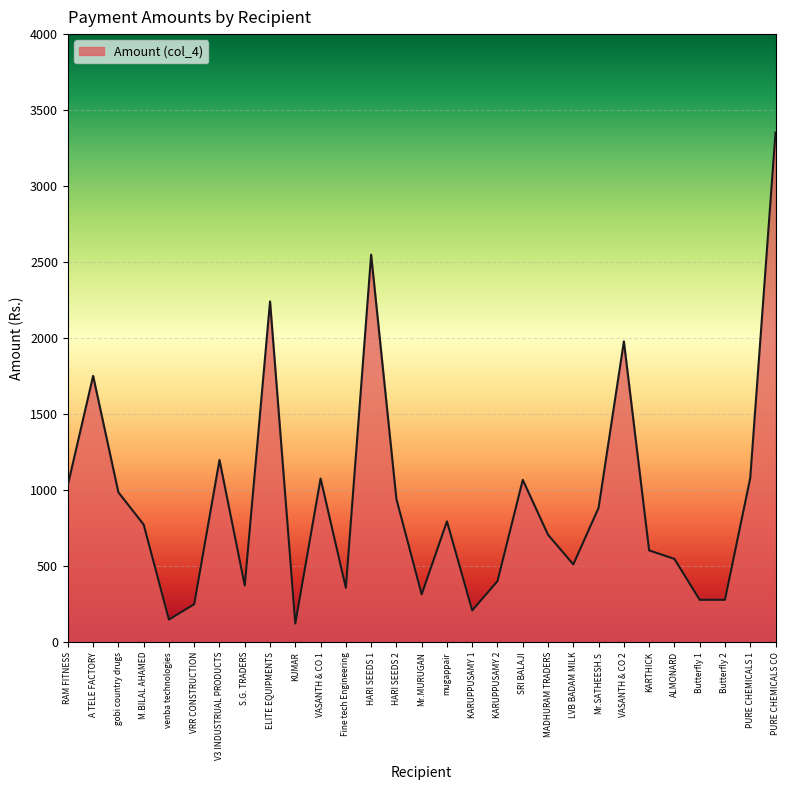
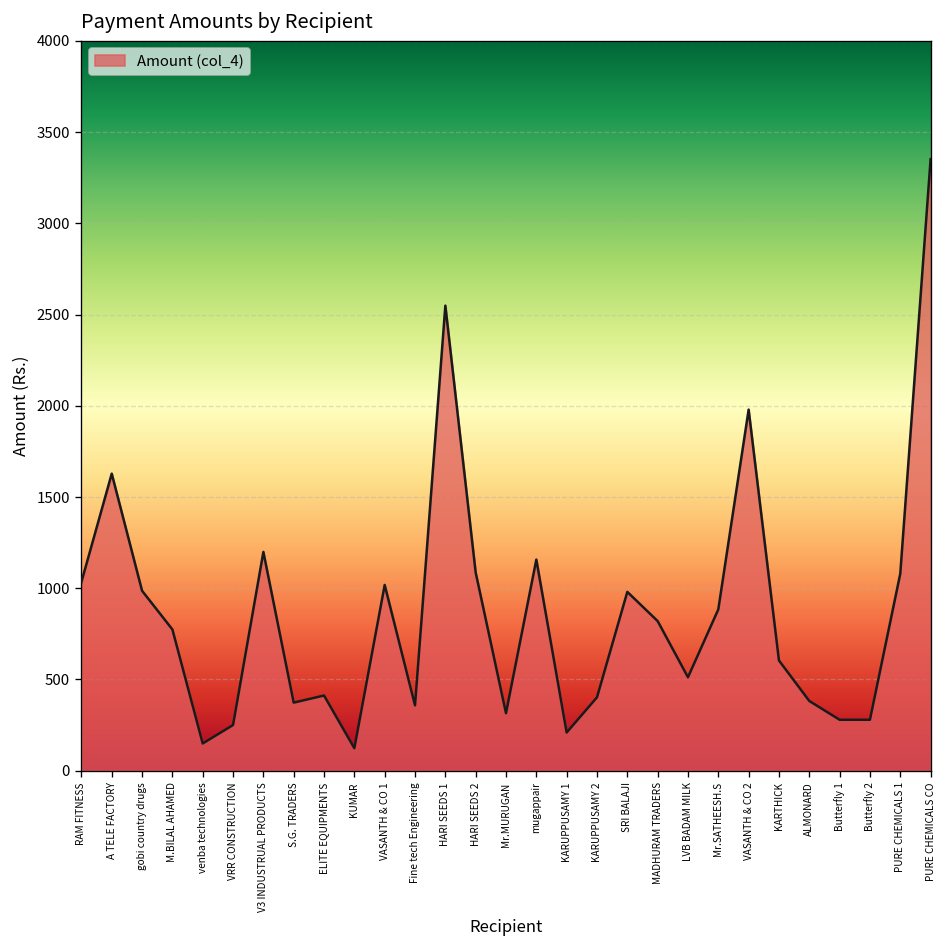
  {
    "RAM FITNESS": 1030,
-   "A TELE FACTORY": 1750,
+   "A TELE FACTORY": 1630,
    "gobi country drugs": 990,
    "M.BILAL AHAMED": 770,
    "venba technologies": 150,
    "VRR CONSTRUCTION": 250,
    "V3 INDUSTRUAL PRODUCTS": 1200,
    "S.G. TRADERS": 370,
-   "ELITE EQUIPMENTS": 2240,
+   "ELITE EQUIPMENTS": 410,
    "KUMAR": 120,
-   "VASANTH & CO 1": 1080,
+   "VASANTH & CO 1": 1020,
    "Fine tech Engineering": 360,
    "HARI SEEDS 1": 2550,
-   "HARI SEEDS 2": 940,
+   "HARI SEEDS 2": 1090,
    "Mr.MURUGAN": 320,
-   "mugappair": 800,
+   "mugappair": 1160,
    "KARUPPUSAMY 1": 210,
    "KARUPPUSAMY 2": 400,
-   "SRI BALAJI": 1070,
-   "MADHURAM TRADERS": 710,
+   "SRI BALAJI": 980,
+   "MADHURAM TRADERS": 820,
    "LVB BADAM MILK": 510,
    "Mr.SATHEESH.S": 880,
    "VASANTH & CO 2": 1980,
    "KARTHICK": 600,
-   "ALMONARD": 550,
+   "ALMONARD": 380,
    "Butterfly 1": 280,
    "Butterfly 2": 280,
    "PURE CHEMICALS 1": 1080,
    "PURE CHEMICALS CO": 3350
  }
